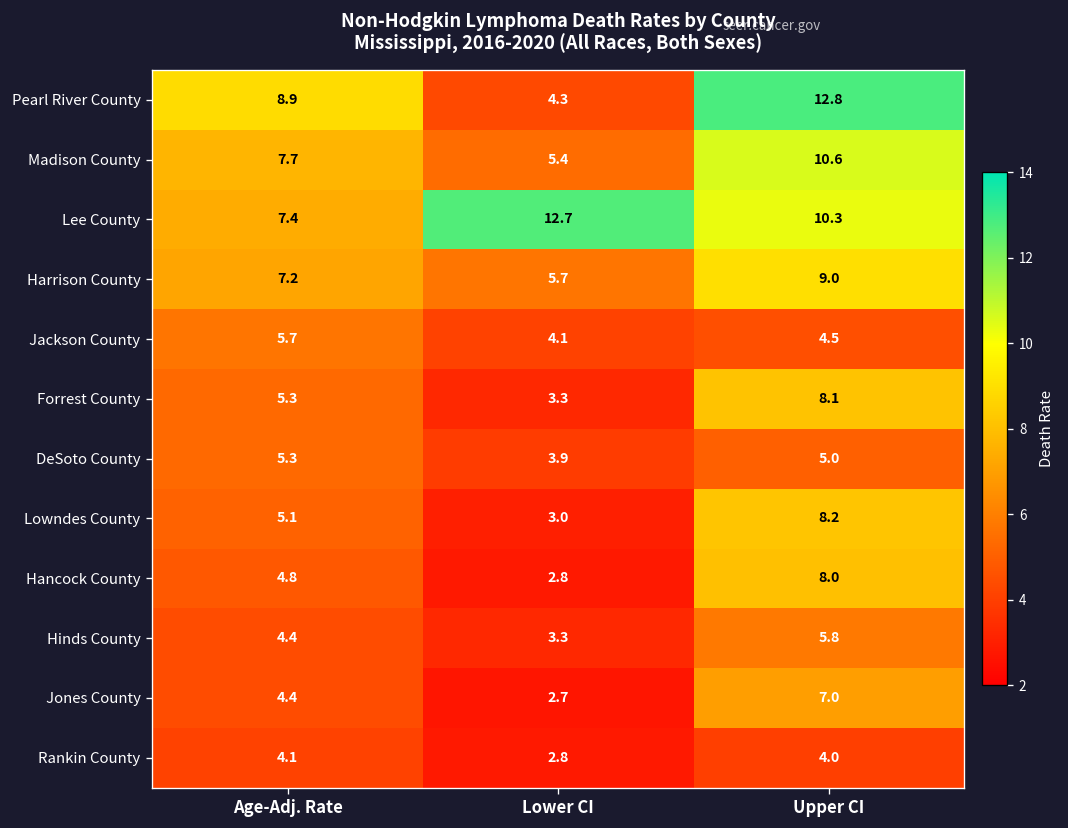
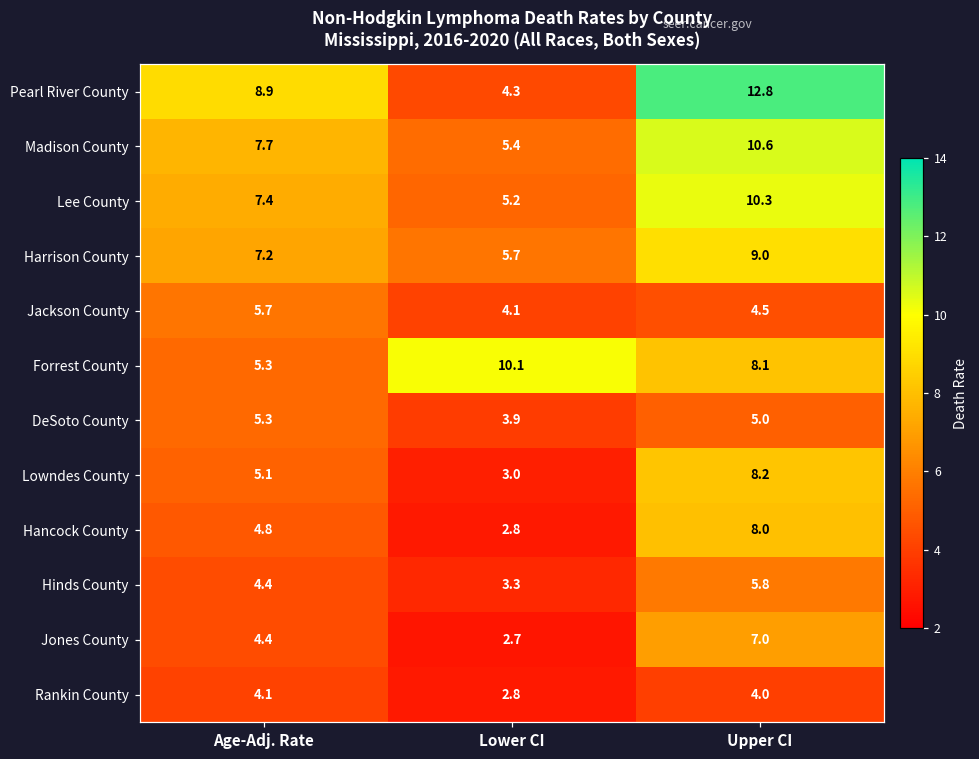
  {
    "Pearl River County": {
      "Age-Adj. Rate": 8.9,
      "Lower CI": 4.3,
      "Upper CI": 12.8
    },
    "Madison County": {
      "Age-Adj. Rate": 7.7,
      "Lower CI": 5.4,
      "Upper CI": 10.6
    },
    "Lee County": {
      "Age-Adj. Rate": 7.4,
-     "Lower CI": 12.7,
+     "Lower CI": 5.2,
      "Upper CI": 10.3
    },
    "Harrison County": {
      "Age-Adj. Rate": 7.2,
      "Lower CI": 5.7,
      "Upper CI": 9.0
    },
    "Jackson County": {
      "Age-Adj. Rate": 5.7,
      "Lower CI": 4.1,
      "Upper CI": 4.5
    },
    "Forrest County": {
      "Age-Adj. Rate": 5.3,
-     "Lower CI": 3.3,
+     "Lower CI": 10.1,
      "Upper CI": 8.1
    },
    "DeSoto County": {
      "Age-Adj. Rate": 5.3,
      "Lower CI": 3.9,
      "Upper CI": 5.0
    },
    "Lowndes County": {
      "Age-Adj. Rate": 5.1,
      "Lower CI": 3.0,
      "Upper CI": 8.2
    },
    "Hancock County": {
      "Age-Adj. Rate": 4.8,
      "Lower CI": 2.8,
      "Upper CI": 8.0
    },
    "Hinds County": {
      "Age-Adj. Rate": 4.4,
      "Lower CI": 3.3,
      "Upper CI": 5.8
    },
    "Jones County": {
      "Age-Adj. Rate": 4.4,
      "Lower CI": 2.7,
      "Upper CI": 7.0
    },
    "Rankin County": {
      "Age-Adj. Rate": 4.1,
      "Lower CI": 2.8,
      "Upper CI": 4.0
    }
  }
